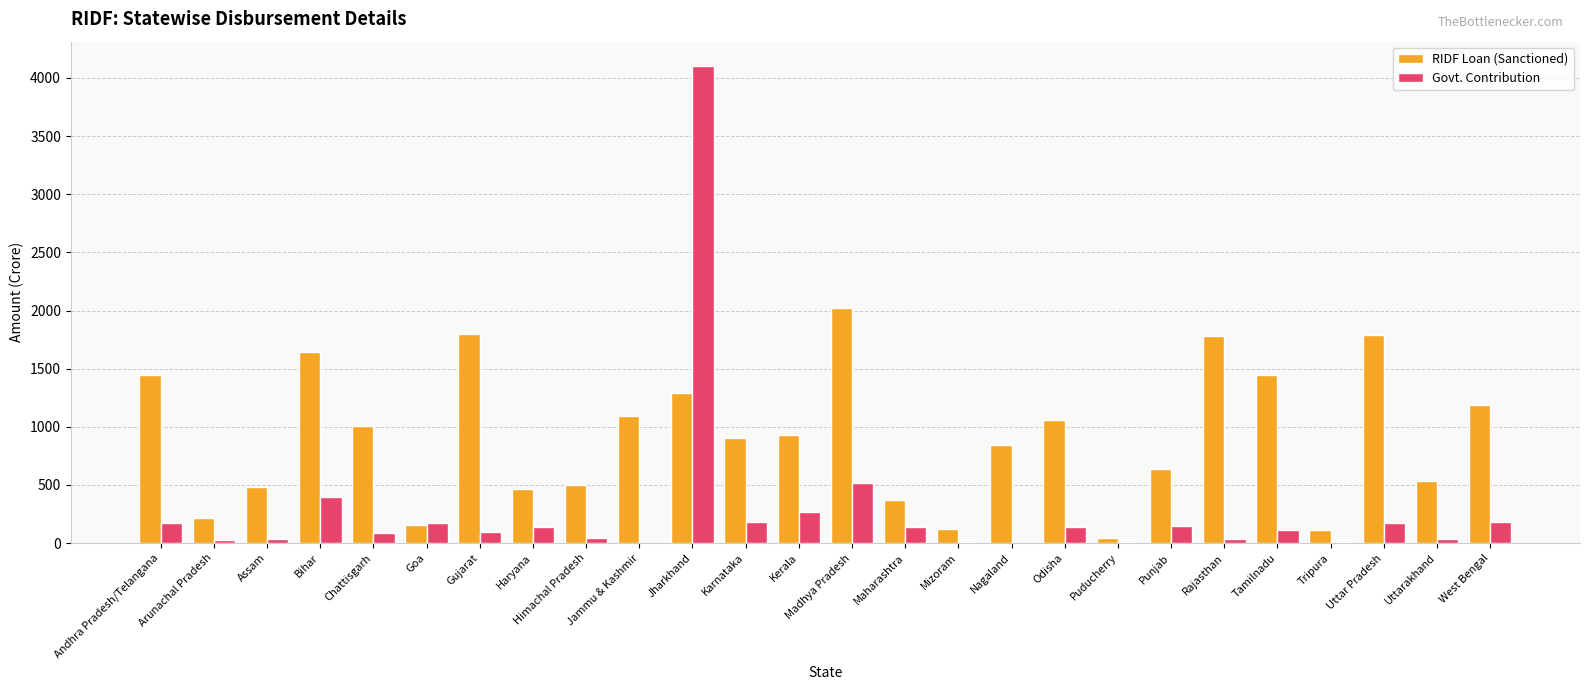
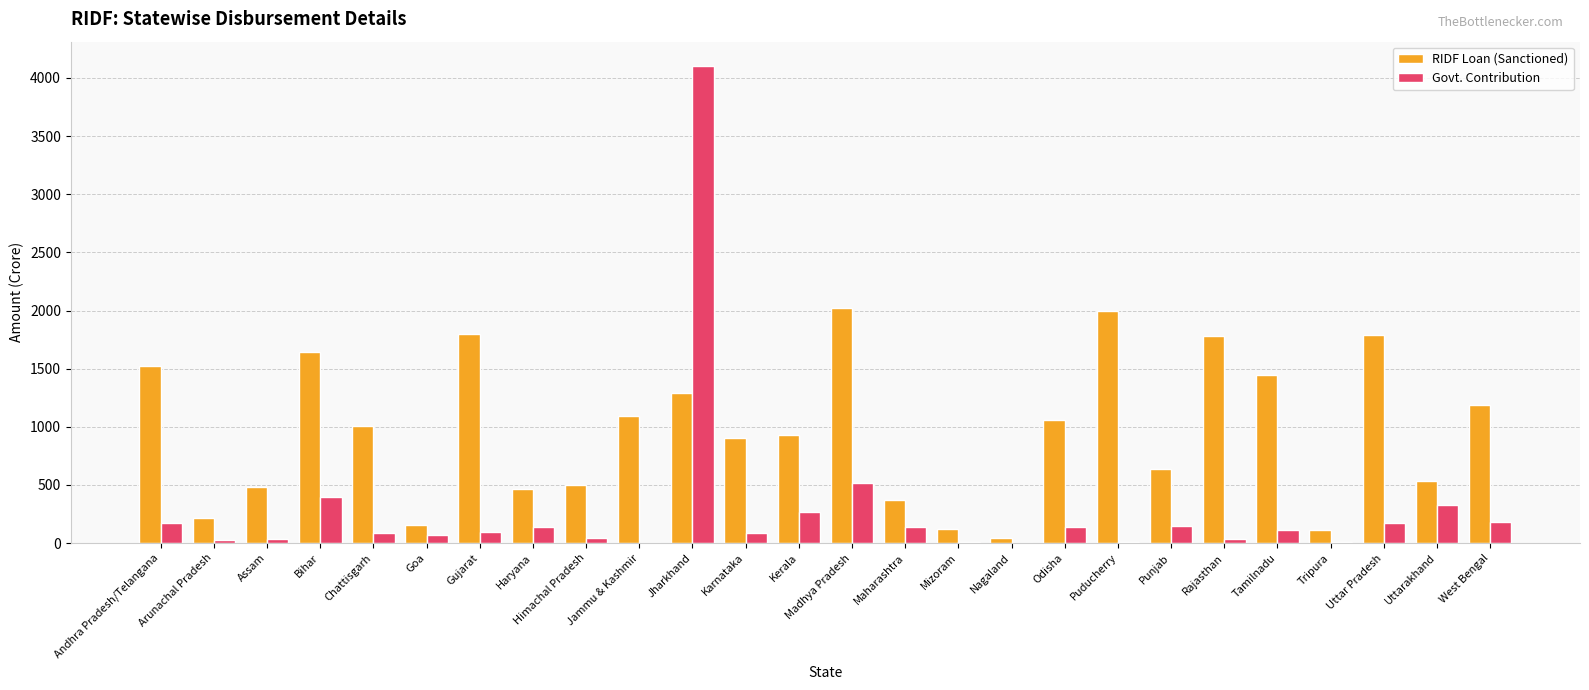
  {
    "RIDF Loan (Sanctioned)": {
-     "Andhra Pradesh/Telangana": 1450,
+     "Andhra Pradesh/Telangana": 1530,
      "Arunachal Pradesh": 220,
      "Assam": 480,
      "Bihar": 1640,
      "Chattisgarh": 1000,
      "Goa": 150,
      "Gujarat": 1800,
      "Haryana": 470,
      "Himachal Pradesh": 500,
      "Jammu & Kashmir": 1090,
      "Jharkhand": 1290,
      "Karnataka": 900,
      "Kerala": 930,
      "Madhya Pradesh": 2030,
      "Maharashtra": 370,
      "Mizoram": 120,
-     "Nagaland": 840,
+     "Nagaland": 40,
      "Odisha": 1050,
-     "Puducherry": 40,
+     "Puducherry": 2000,
      "Punjab": 640,
      "Rajasthan": 1780,
      "Tamilnadu": 1440,
      "Tripura": 110,
      "Uttar Pradesh": 1790,
      "Uttarakhand": 530,
      "West Bengal": 1190
    },
    "Govt. Contribution": {
      "Andhra Pradesh/Telangana": 170,
      "Arunachal Pradesh": 20,
      "Assam": 40,
      "Bihar": 400,
      "Chattisgarh": 90,
-     "Goa": 170,
+     "Goa": 70,
      "Gujarat": 90,
      "Haryana": 140,
      "Himachal Pradesh": 40,
      "Jharkhand": 4110,
-     "Karnataka": 180,
+     "Karnataka": 90,
      "Kerala": 270,
      "Madhya Pradesh": 520,
      "Maharashtra": 130,
      "Odisha": 140,
      "Punjab": 150,
      "Rajasthan": 30,
      "Tamilnadu": 110,
      "Uttar Pradesh": 170,
-     "Uttarakhand": 40,
+     "Uttarakhand": 330,
      "West Bengal": 190
    }
  }
